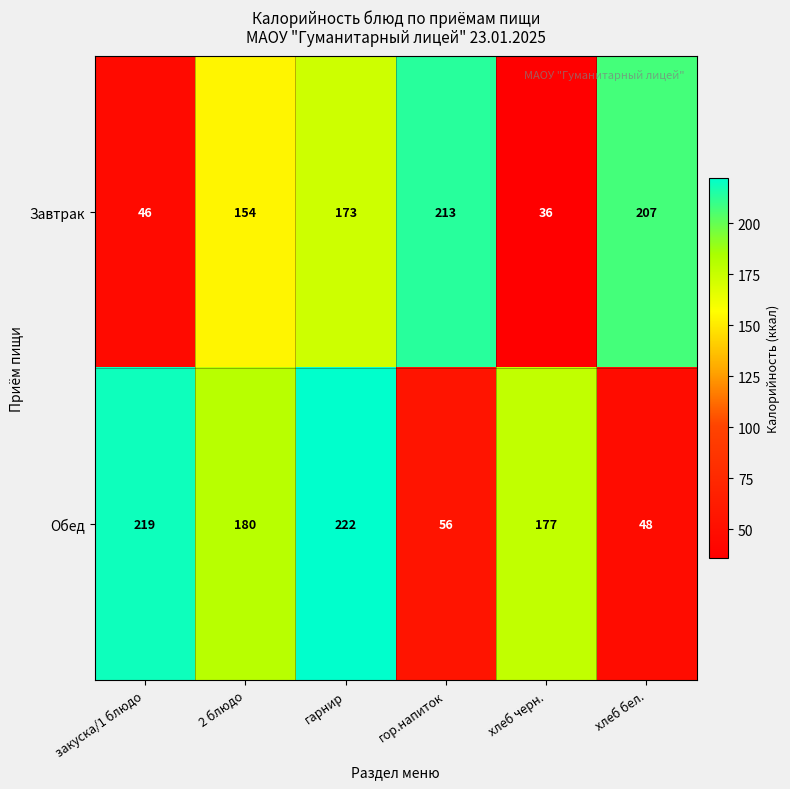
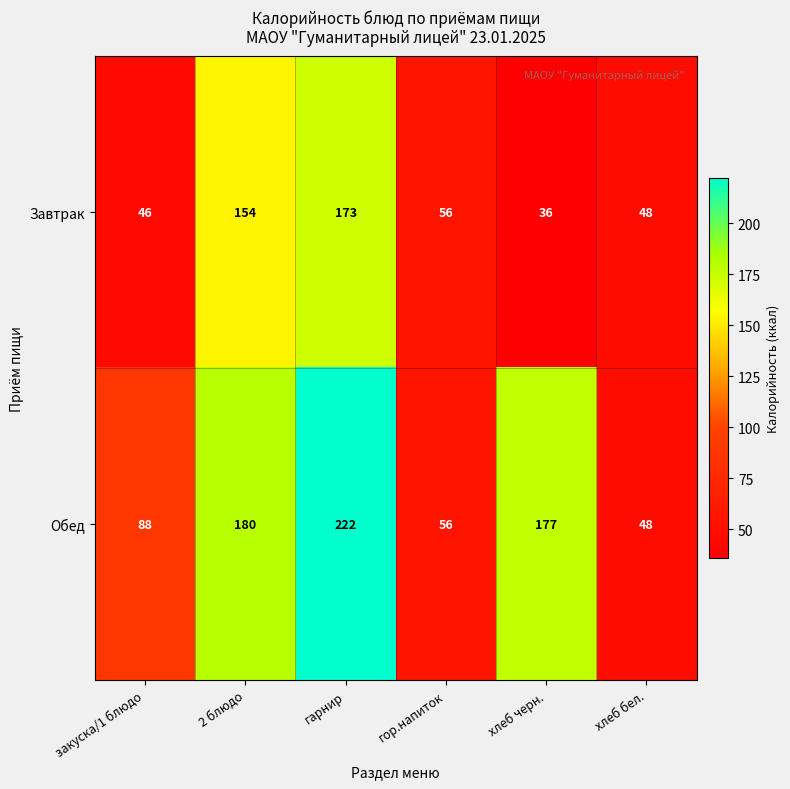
  {
    "Завтрак": {
      "закуска/1 блюдо": 46,
      "2 блюдо": 154,
      "гарнир": 173,
-     "гор.напиток": 213,
+     "гор.напиток": 56,
      "хлеб черн.": 36,
-     "хлеб бел.": 207
+     "хлеб бел.": 48
    },
    "Обед": {
-     "закуска/1 блюдо": 219,
+     "закуска/1 блюдо": 88,
      "2 блюдо": 180,
      "гарнир": 222,
      "гор.напиток": 56,
      "хлеб черн.": 177,
      "хлеб бел.": 48
    }
  }
